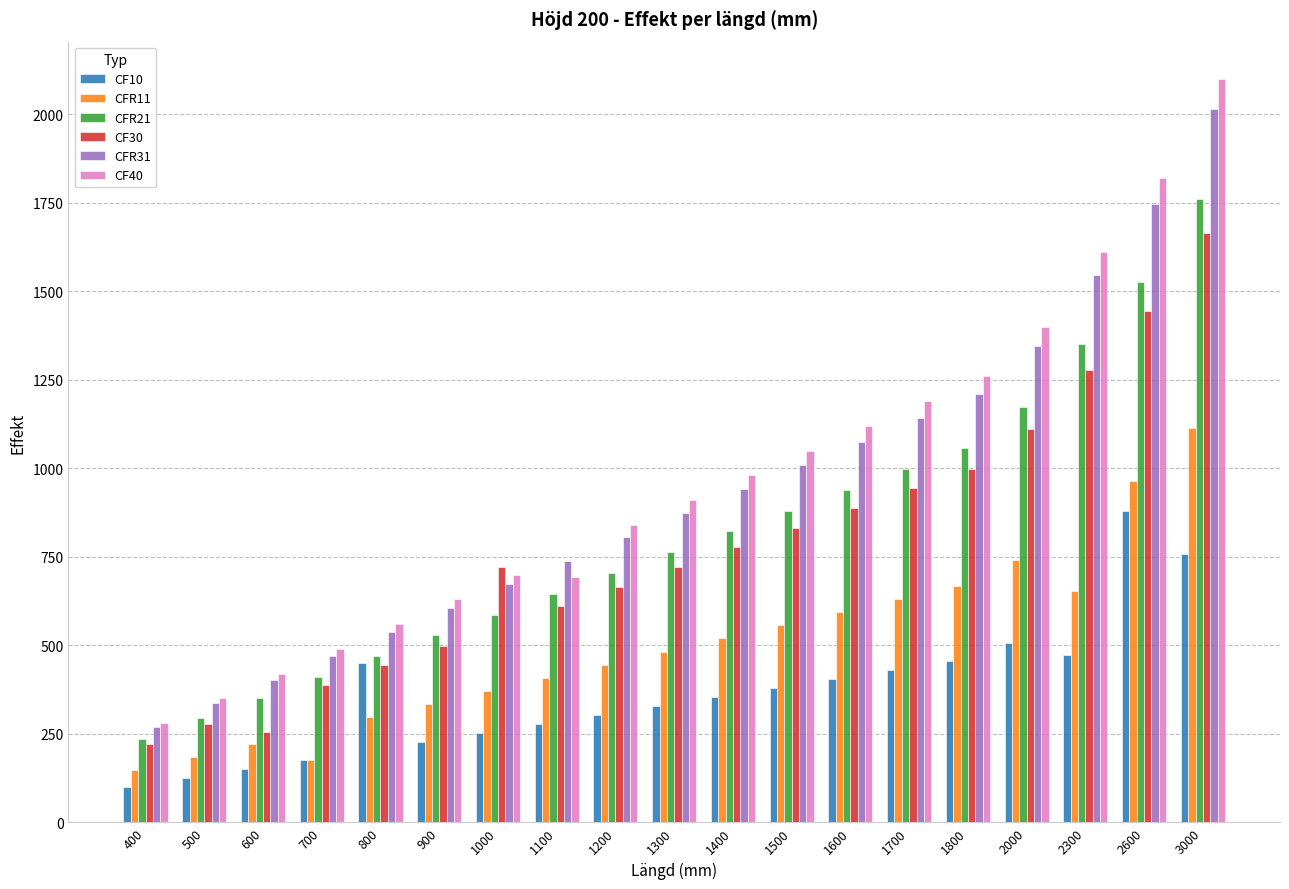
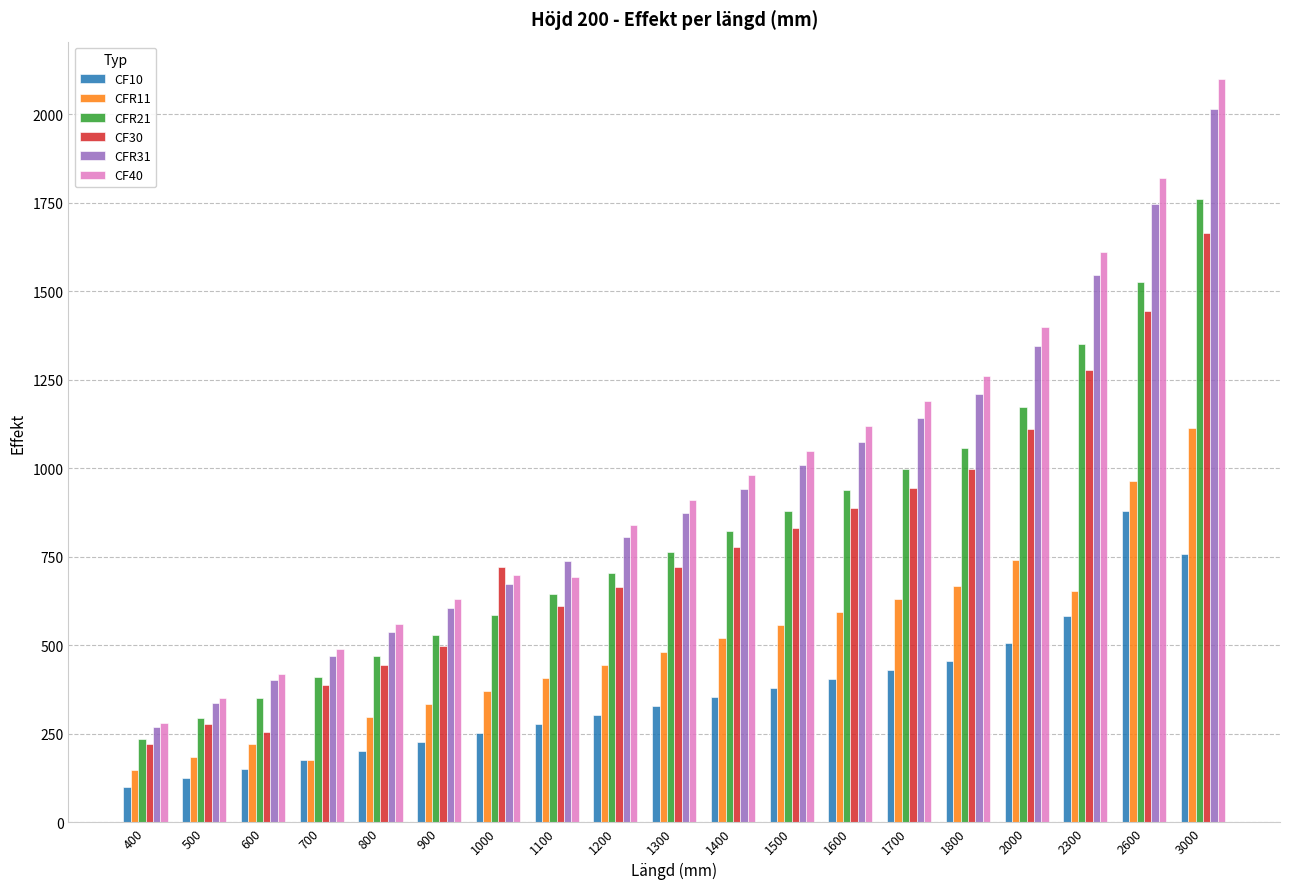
  {
    "CF10": {
      "400": 100,
      "500": 130,
      "600": 150,
      "700": 180,
-     "800": 450,
+     "800": 200,
      "900": 230,
      "1000": 250,
      "1100": 280,
      "1200": 300,
      "1300": 330,
      "1400": 350,
      "1500": 380,
      "1600": 400,
      "1700": 430,
      "1800": 460,
      "2000": 510,
-     "2300": 470,
+     "2300": 580,
      "2600": 880,
      "3000": 760
    },
    "CFR11": {
      "400": 150,
      "500": 190,
      "600": 220,
      "700": 180,
      "800": 300,
      "900": 330,
      "1000": 370,
      "1100": 410,
      "1200": 450,
      "1300": 480,
      "1400": 520,
      "1500": 560,
      "1600": 590,
      "1700": 630,
      "1800": 670,
      "2000": 740,
      "2300": 650,
      "2600": 960,
      "3000": 1110
    },
    "CFR21": {
      "400": 230,
      "500": 290,
      "600": 350,
      "700": 410,
      "800": 470,
      "900": 530,
      "1000": 590,
      "1100": 650,
      "1200": 700,
      "1300": 760,
      "1400": 820,
      "1500": 880,
      "1600": 940,
      "1700": 1000,
      "1800": 1060,
      "2000": 1170,
      "2300": 1350,
      "2600": 1530,
      "3000": 1760
    },
    "CF30": {
      "400": 220,
      "500": 280,
      "600": 260,
      "700": 390,
      "800": 440,
      "900": 500,
      "1000": 720,
      "1100": 610,
      "1200": 670,
      "1300": 720,
      "1400": 780,
      "1500": 830,
      "1600": 890,
      "1700": 940,
      "1800": 1000,
      "2000": 1110,
      "2300": 1280,
      "2600": 1440,
      "3000": 1670
    },
    "CFR31": {
      "400": 270,
      "500": 340,
      "600": 400,
      "700": 470,
      "800": 540,
      "900": 600,
      "1000": 670,
      "1100": 740,
      "1200": 810,
      "1300": 870,
      "1400": 940,
      "1500": 1010,
      "1600": 1080,
      "1700": 1140,
      "1800": 1210,
      "2000": 1340,
      "2300": 1550,
      "2600": 1750,
      "3000": 2020
    },
    "CF40": {
      "400": 280,
      "500": 350,
      "600": 420,
      "700": 490,
      "800": 560,
      "900": 630,
      "1000": 700,
      "1100": 690,
      "1200": 840,
      "1300": 910,
      "1400": 980,
      "1500": 1050,
      "1600": 1120,
      "1700": 1190,
      "1800": 1260,
      "2000": 1400,
      "2300": 1610,
      "2600": 1820,
      "3000": 2100
    }
  }
